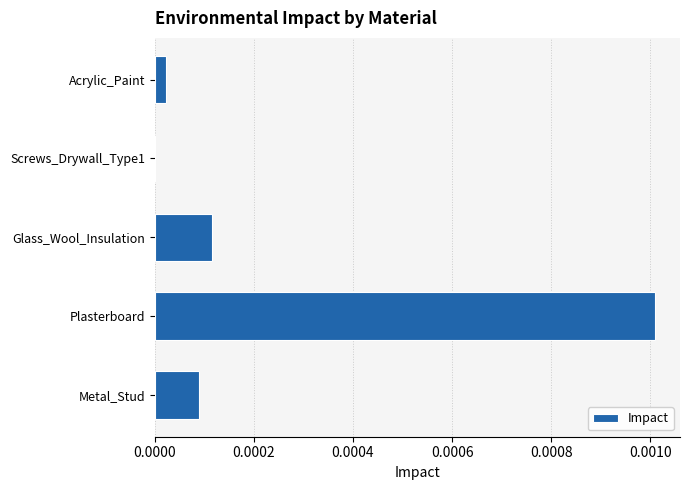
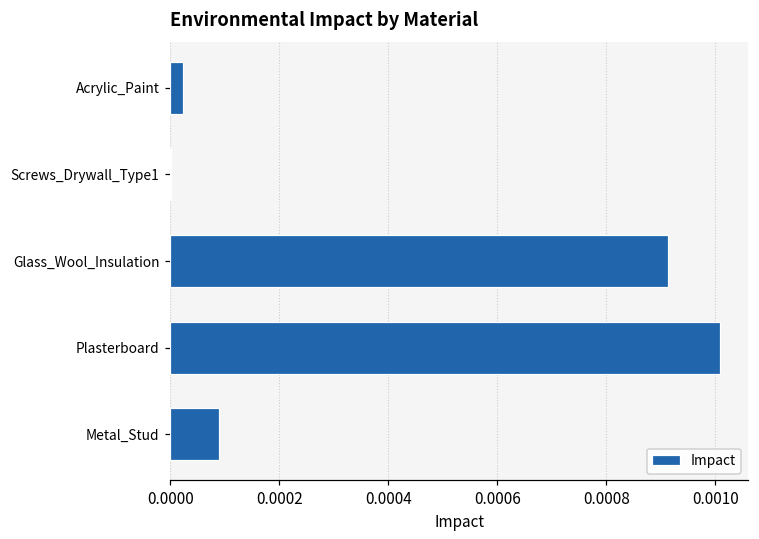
  {
    "Acrylic_Paint": 0.00002,
-   "Glass_Wool_Insulation": 0.00012,
+   "Glass_Wool_Insulation": 0.00091,
    "Plasterboard": 0.00101,
    "Metal_Stud": 0.00009
  }
